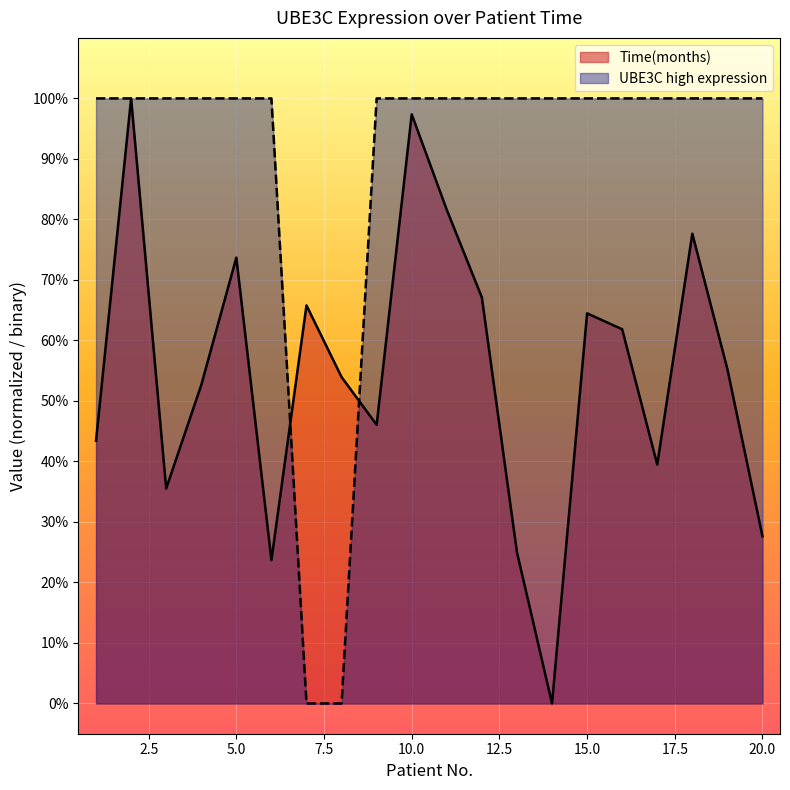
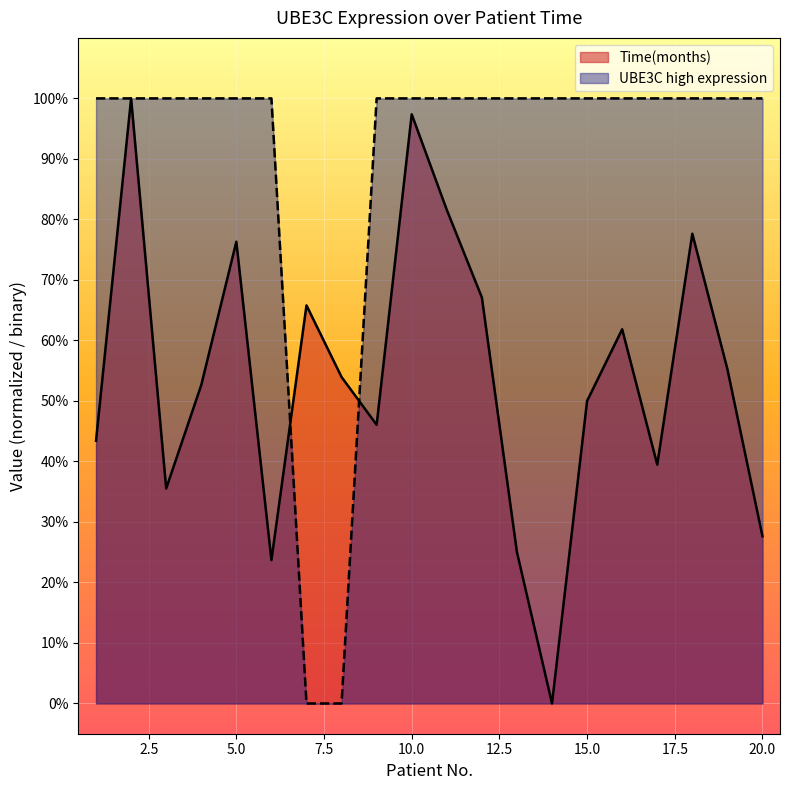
  {
    "Time(months)": {
-     "5.0": "74%",
+     "5.0": "76%",
      "10.0": "97%",
-     "15.0": "64%",
+     "15.0": "50%",
      "20.0": "28%"
    },
    "UBE3C high expression": {
      "5.0": "100%",
      "10.0": "100%",
      "15.0": "100%",
      "20.0": "100%"
    }
  }
